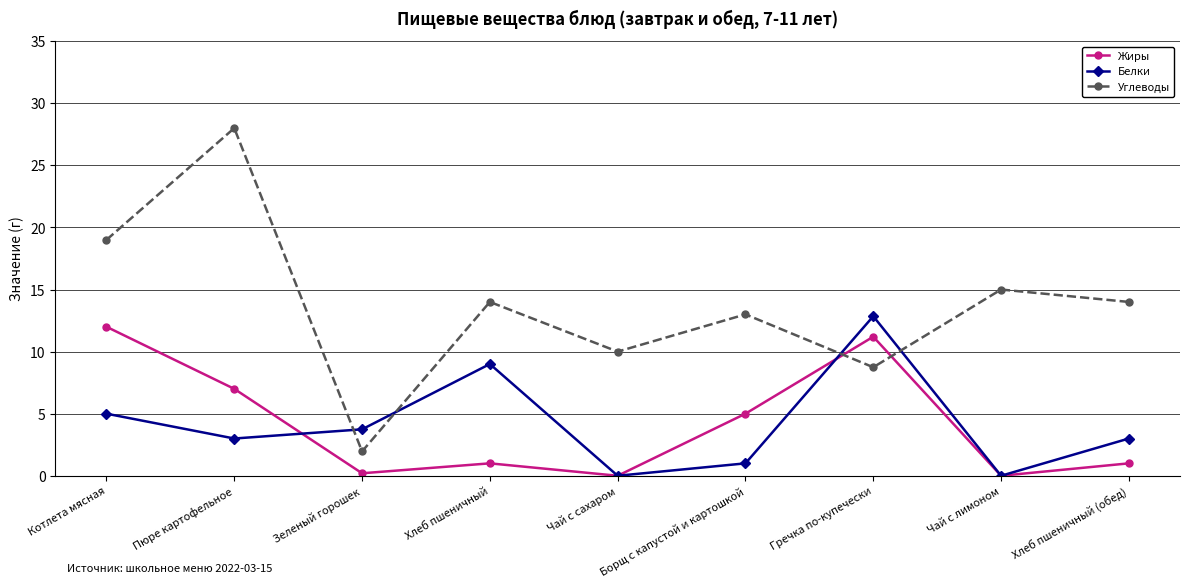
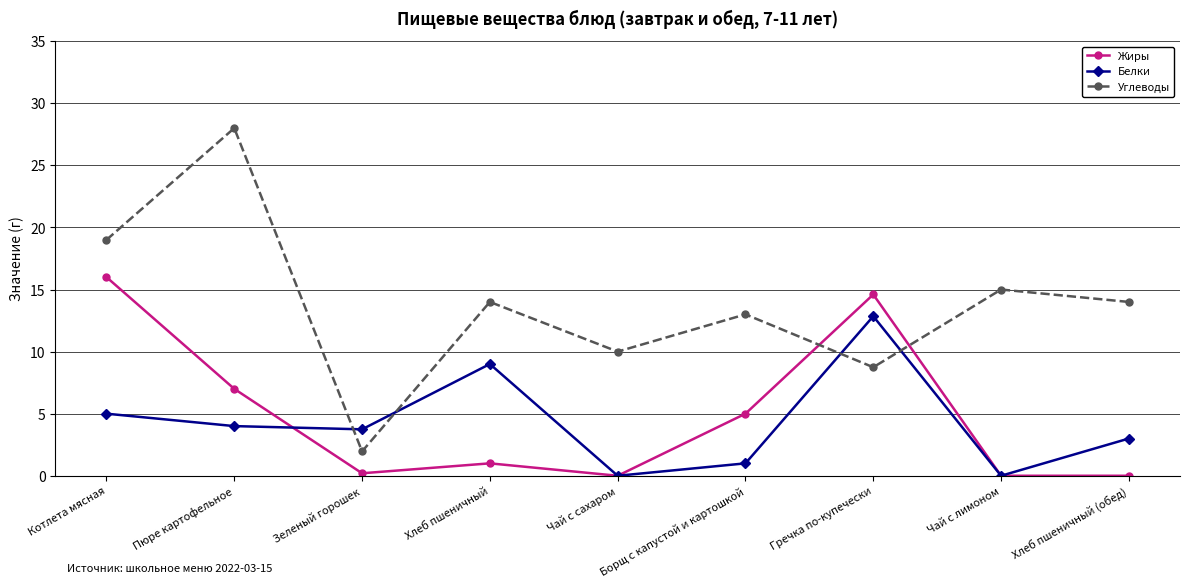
  {
    "Жиры": {
-     "Котлета мясная": 12,
+     "Котлета мясная": 16,
      "Пюре картофельное": 7.0,
      "Зеленый горошек": 0.2,
      "Хлеб пшеничный": 1.0,
      "Борщ с капустой и картошкой": 5.0,
-     "Гречка по-купечески": 11.2,
-     "Хлеб пшеничный (обед)": 1
+     "Гречка по-купечески": 14.6,
+     "Хлеб пшеничный (обед)": 0
    },
    "Белки": {
      "Котлета мясная": 5,
-     "Пюре картофельное": 3,
+     "Пюре картофельное": 4,
      "Зеленый горошек": 3.7,
      "Хлеб пшеничный": 9,
      "Борщ с капустой и картошкой": 1,
      "Гречка по-купечески": 13,
      "Хлеб пшеничный (обед)": 3
    },
    "Углеводы": {
      "Котлета мясная": 19.0,
      "Пюре картофельное": 28.0,
      "Зеленый горошек": 2.0,
      "Хлеб пшеничный": 14.0,
      "Чай с сахаром": 10.0,
      "Борщ с капустой и картошкой": 13.0,
      "Гречка по-купечески": 8.7,
      "Чай с лимоном": 15.0,
      "Хлеб пшеничный (обед)": 14.0
    }
  }
